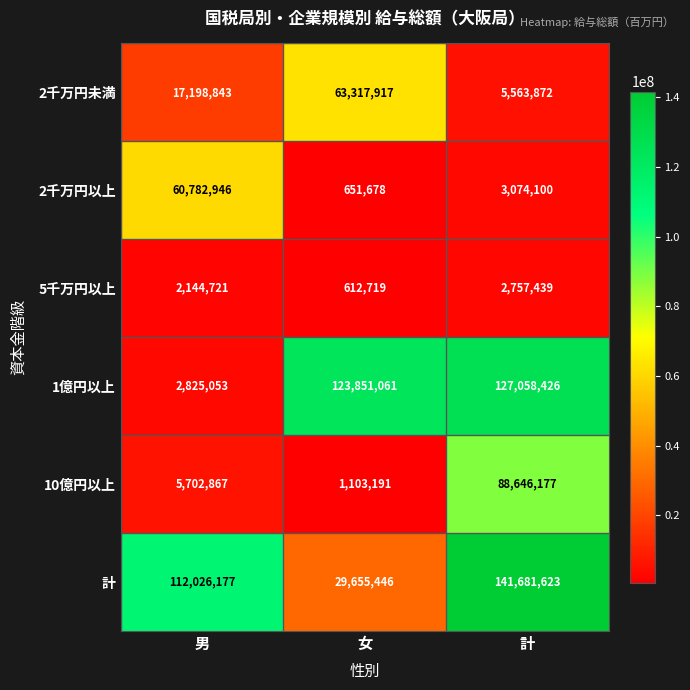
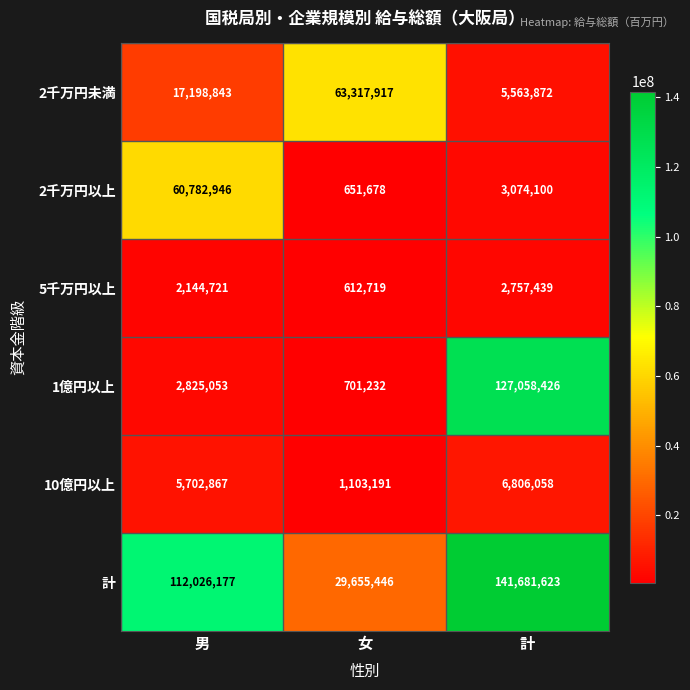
  {
    "2千万円未満": {
      "男": "17,198,843",
      "女": "63,317,917",
      "計": "5,563,872"
    },
    "2千万円以上": {
      "男": "60,782,946",
      "女": "651,678",
      "計": "3,074,100"
    },
    "5千万円以上": {
      "男": "2,144,721",
      "女": "612,719",
      "計": "2,757,439"
    },
    "1億円以上": {
      "男": "2,825,053",
-     "女": "123,851,061",
+     "女": "701,232",
      "計": "127,058,426"
    },
    "10億円以上": {
      "男": "5,702,867",
      "女": "1,103,191",
-     "計": "88,646,177"
+     "計": "6,806,058"
    },
    "計": {
      "男": "112,026,177",
      "女": "29,655,446",
      "計": "141,681,623"
    }
  }
